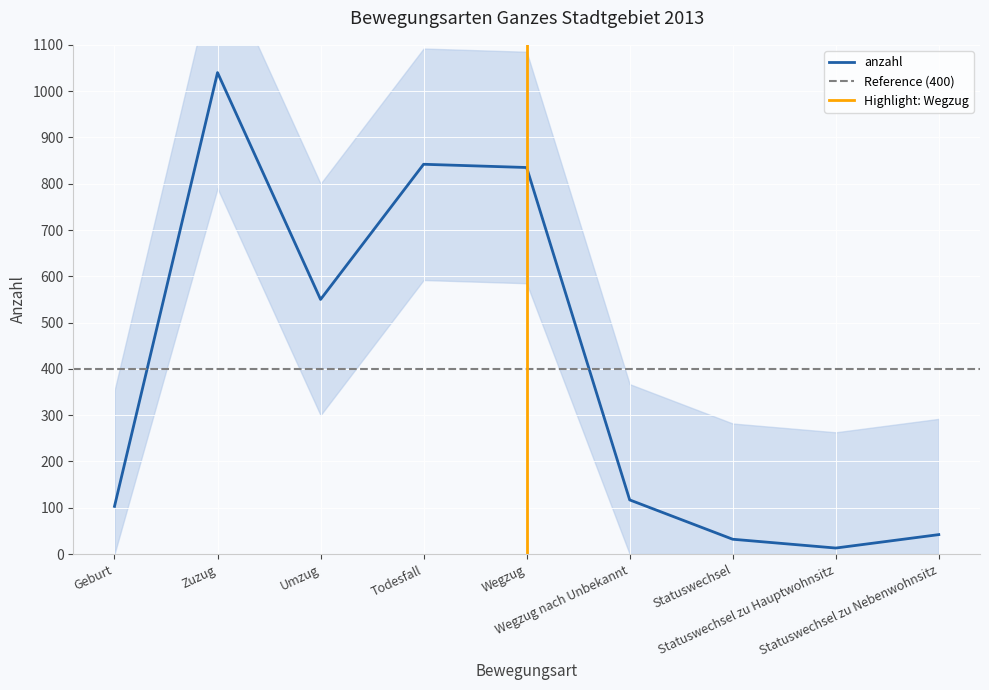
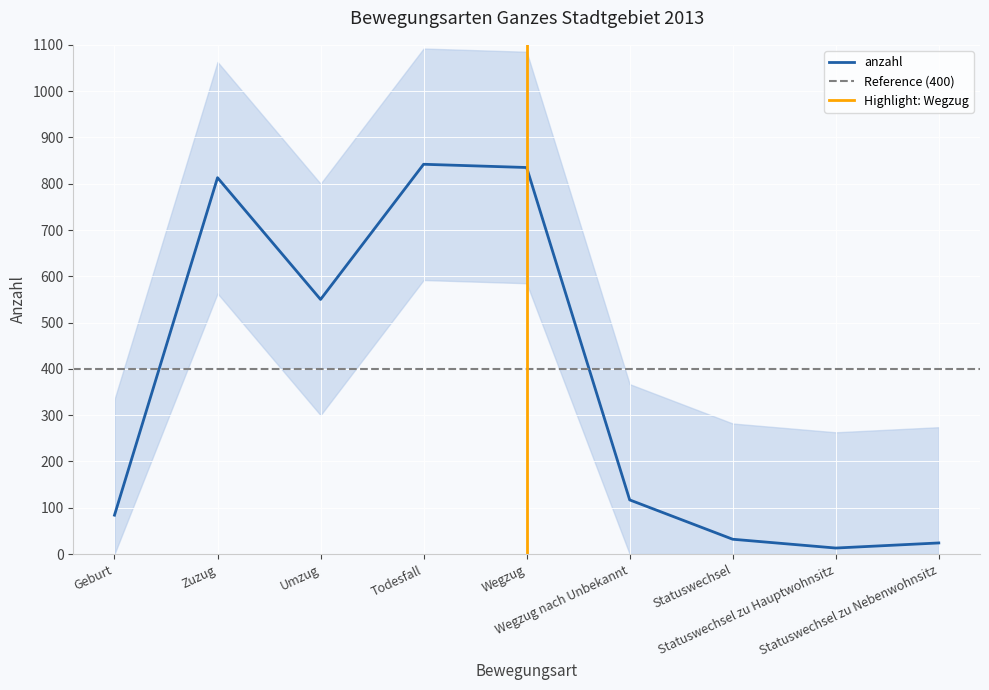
  {
    "anzahl": {
-     "Geburt": 100,
-     "Zuzug": 1040,
+     "Geburt": 80,
+     "Zuzug": 810,
      "Umzug": 550,
      "Todesfall": 840,
      "Wegzug": 840,
      "Wegzug nach Unbekannt": 120,
      "Statuswechsel": 30,
      "Statuswechsel zu Hauptwohnsitz": 10,
-     "Statuswechsel zu Nebenwohnsitz": 40
+     "Statuswechsel zu Nebenwohnsitz": 20
    }
  }
